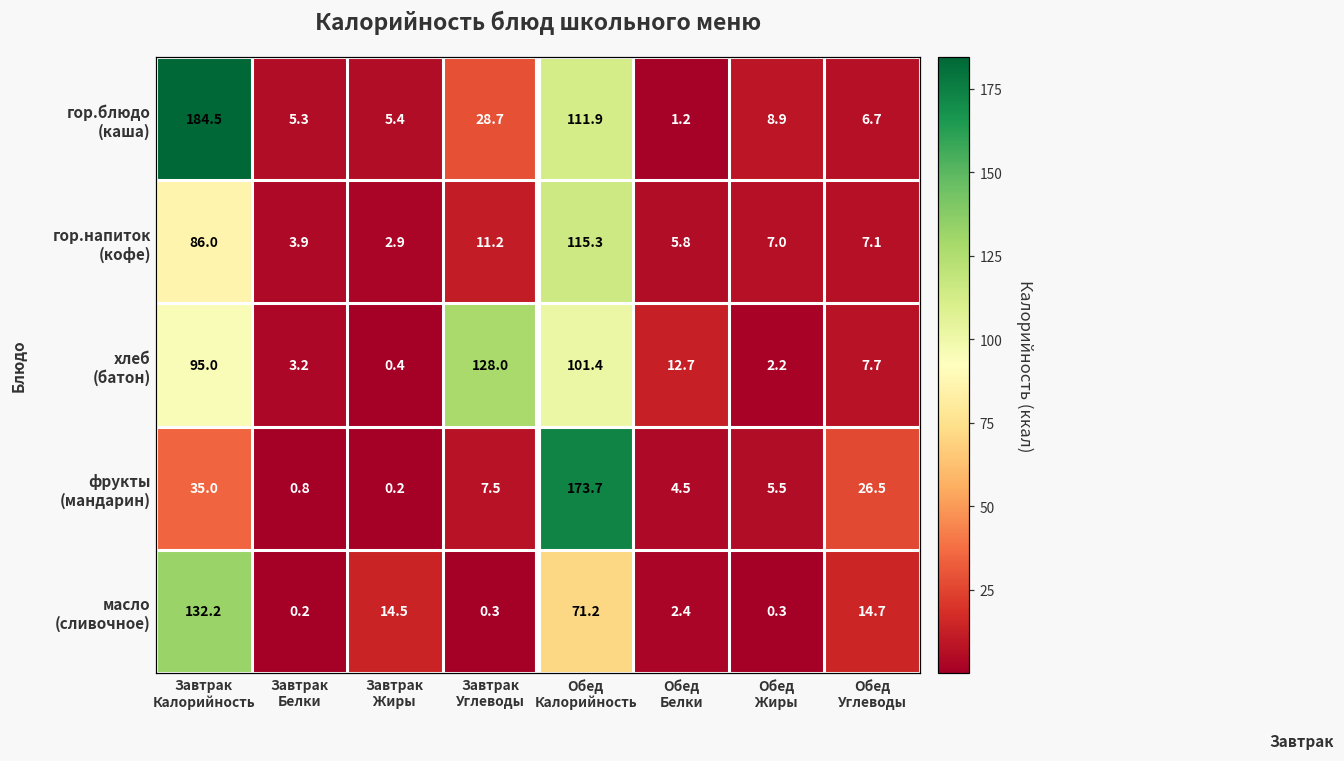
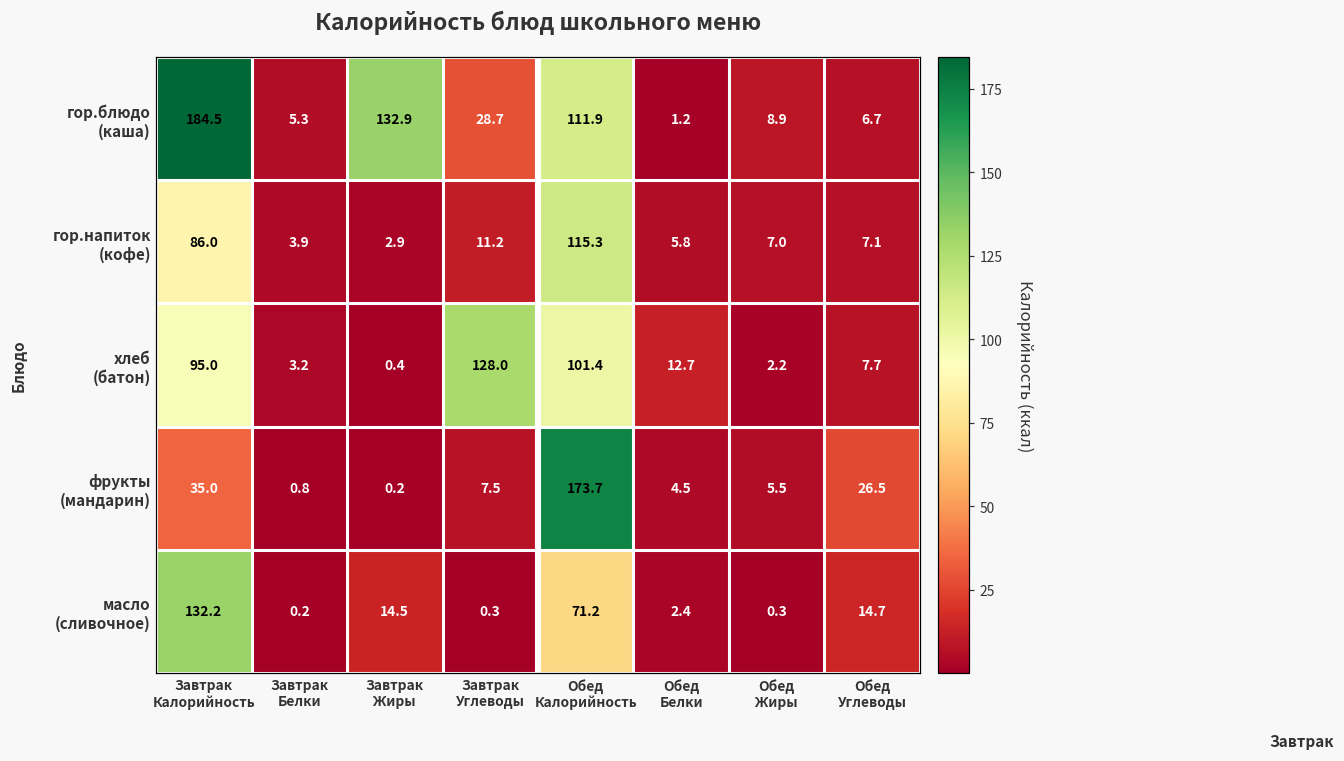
  {
    "гор.блюдо (каша)": {
      "Завтрак Калорийность": 184.5,
      "Завтрак Белки": 5.3,
-     "Завтрак Жиры": 5.4,
+     "Завтрак Жиры": 132.9,
      "Завтрак Углеводы": 28.7,
      "Обед Калорийность": 111.9,
      "Обед Белки": 1.2,
      "Обед Жиры": 8.9,
      "Обед Углеводы": 6.7
    },
    "гор.напиток (кофе)": {
      "Завтрак Калорийность": 86.0,
      "Завтрак Белки": 3.9,
      "Завтрак Жиры": 2.9,
      "Завтрак Углеводы": 11.2,
      "Обед Калорийность": 115.3,
      "Обед Белки": 5.8,
      "Обед Жиры": 7.0,
      "Обед Углеводы": 7.1
    },
    "хлеб (батон)": {
      "Завтрак Калорийность": 95.0,
      "Завтрак Белки": 3.2,
      "Завтрак Жиры": 0.4,
      "Завтрак Углеводы": 128.0,
      "Обед Калорийность": 101.4,
      "Обед Белки": 12.7,
      "Обед Жиры": 2.2,
      "Обед Углеводы": 7.7
    },
    "фрукты (мандарин)": {
      "Завтрак Калорийность": 35.0,
      "Завтрак Белки": 0.8,
      "Завтрак Жиры": 0.2,
      "Завтрак Углеводы": 7.5,
      "Обед Калорийность": 173.7,
      "Обед Белки": 4.5,
      "Обед Жиры": 5.5,
      "Обед Углеводы": 26.5
    },
    "масло (сливочное)": {
      "Завтрак Калорийность": 132.2,
      "Завтрак Белки": 0.2,
      "Завтрак Жиры": 14.5,
      "Завтрак Углеводы": 0.3,
      "Обед Калорийность": 71.2,
      "Обед Белки": 2.4,
      "Обед Жиры": 0.3,
      "Обед Углеводы": 14.7
    }
  }
